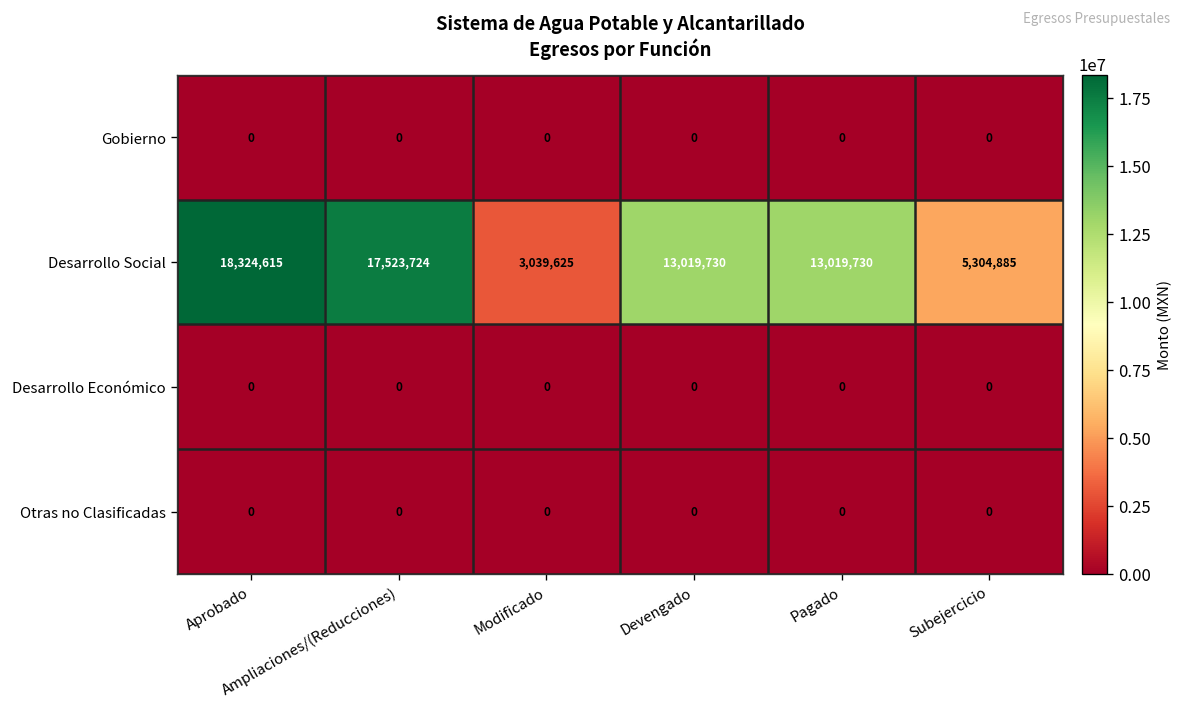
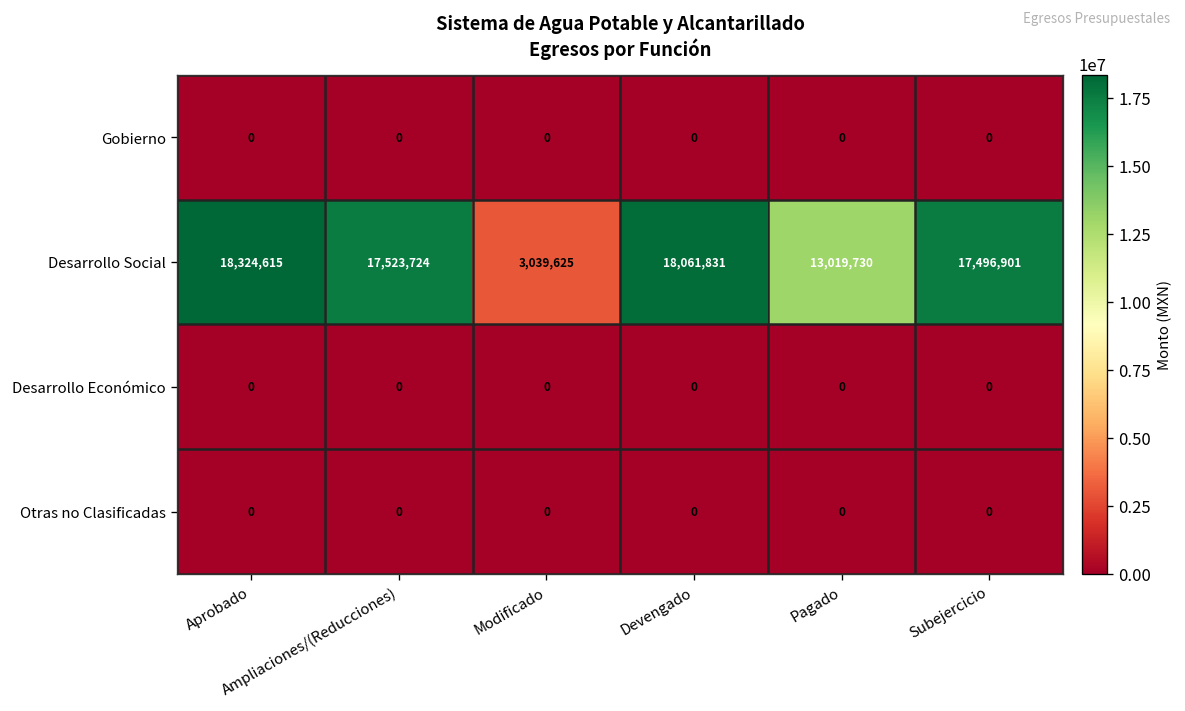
  {
    "Gobierno": {
      "Aprobado": "0",
      "Ampliaciones/(Reducciones)": "0",
      "Modificado": "0",
      "Devengado": "0",
      "Pagado": "0",
      "Subejercicio": "0"
    },
    "Desarrollo Social": {
      "Aprobado": "18,324,615",
      "Ampliaciones/(Reducciones)": "17,523,724",
      "Modificado": "3,039,625",
-     "Devengado": "13,019,730",
+     "Devengado": "18,061,831",
      "Pagado": "13,019,730",
-     "Subejercicio": "5,304,885"
+     "Subejercicio": "17,496,901"
    },
    "Desarrollo Económico": {
      "Aprobado": "0",
      "Ampliaciones/(Reducciones)": "0",
      "Modificado": "0",
      "Devengado": "0",
      "Pagado": "0",
      "Subejercicio": "0"
    },
    "Otras no Clasificadas": {
      "Aprobado": "0",
      "Ampliaciones/(Reducciones)": "0",
      "Modificado": "0",
      "Devengado": "0",
      "Pagado": "0",
      "Subejercicio": "0"
    }
  }
